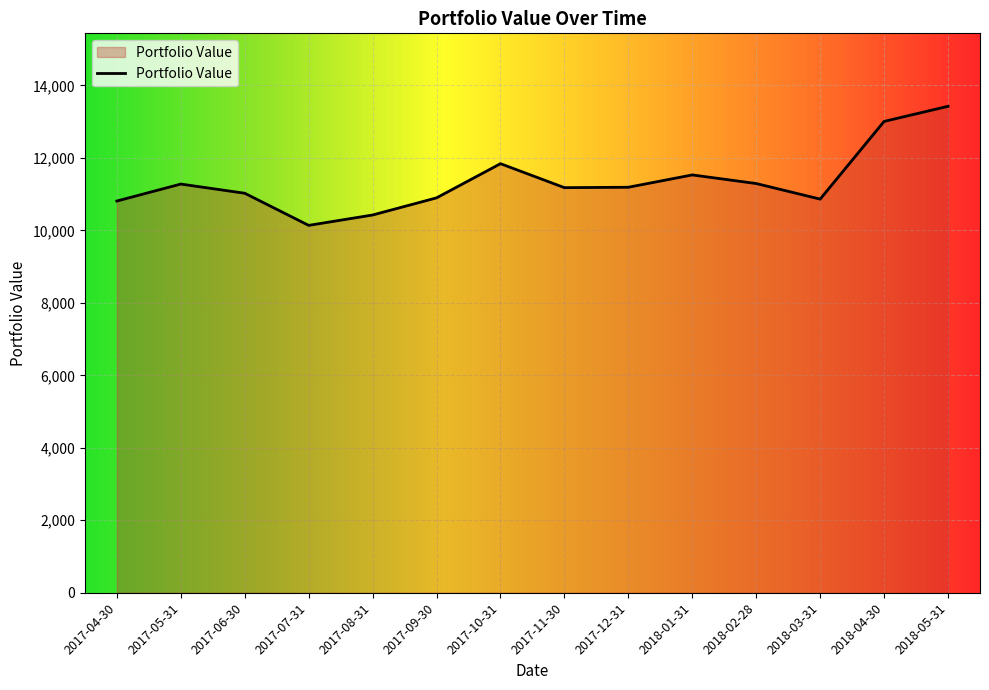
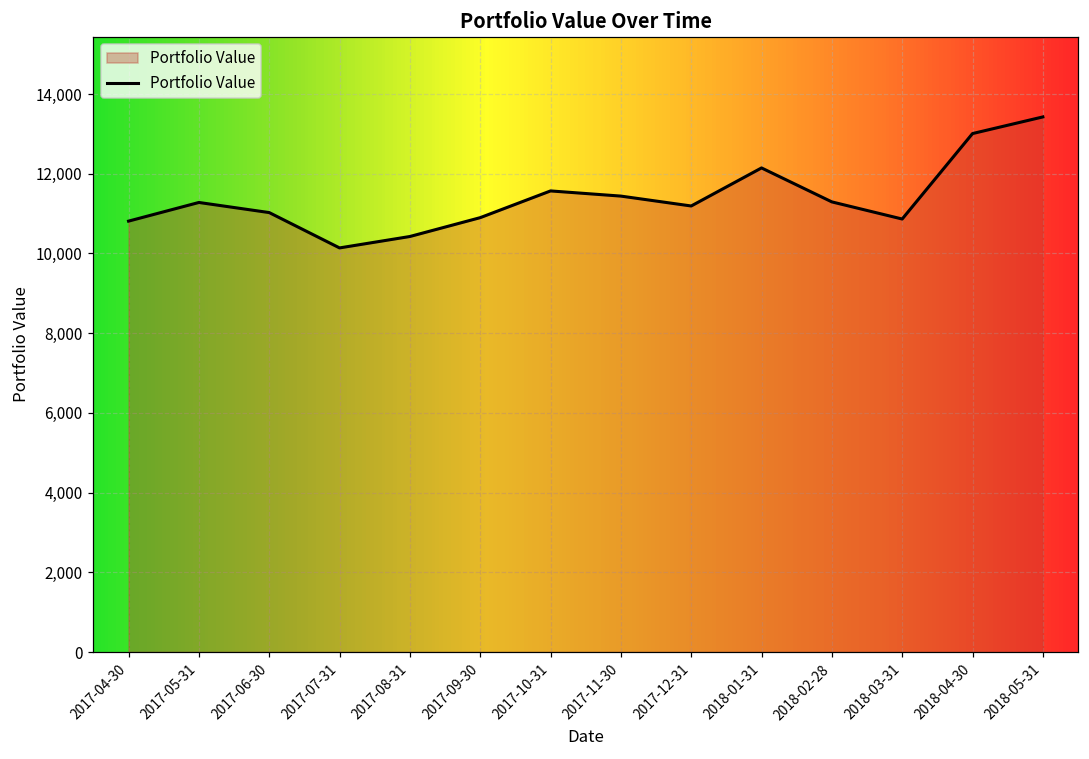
  {
    "2017-04-30": "10,800",
    "2017-05-31": "11,300",
    "2017-06-30": "11,000",
    "2017-07-31": "10,100",
    "2017-08-31": "10,400",
    "2017-09-30": "10,900",
-   "2017-10-31": "11,800",
-   "2017-11-30": "11,200",
+   "2017-10-31": "11,600",
+   "2017-11-30": "11,400",
    "2017-12-31": "11,200",
-   "2018-01-31": "11,500",
+   "2018-01-31": "12,100",
    "2018-02-28": "11,300",
    "2018-03-31": "10,900",
    "2018-04-30": "13,000",
    "2018-05-31": "13,400"
  }
